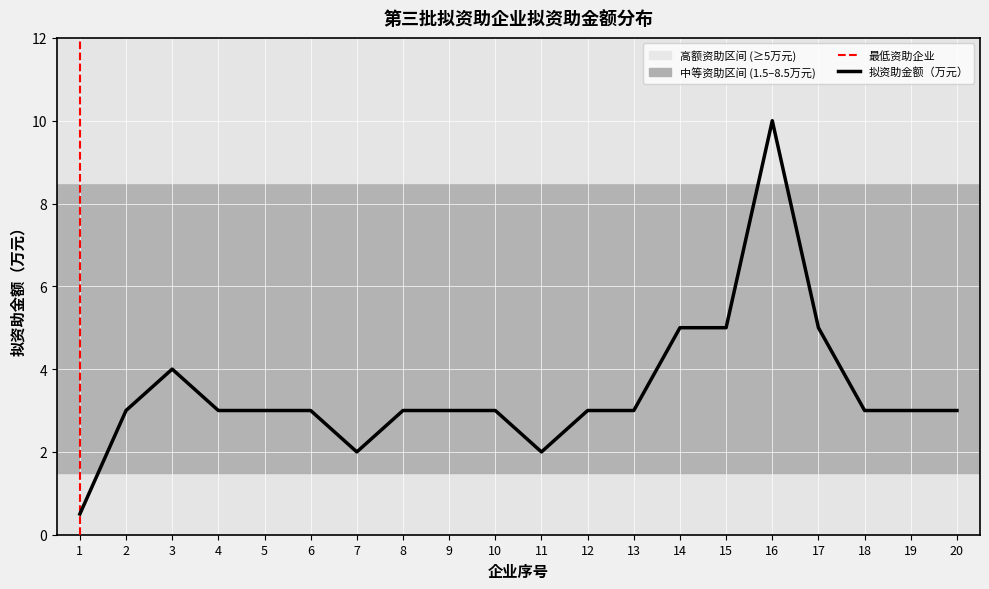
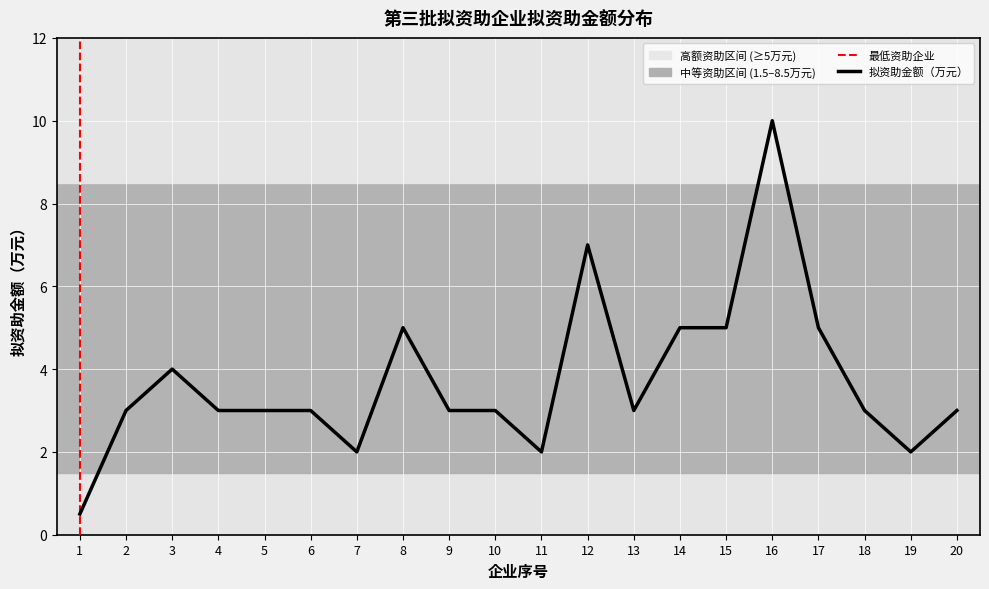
  {
    "1": 0.5,
    "2": 3,
    "3": 4,
    "4": 3,
    "5": 3,
    "6": 3,
    "7": 2,
-   "8": 3,
+   "8": 5,
    "9": 3,
    "10": 3,
    "11": 2,
-   "12": 3,
+   "12": 7,
    "13": 3,
    "14": 5,
    "15": 5,
    "16": 10,
    "17": 5,
    "18": 3,
-   "19": 3,
+   "19": 2,
    "20": 3
  }
